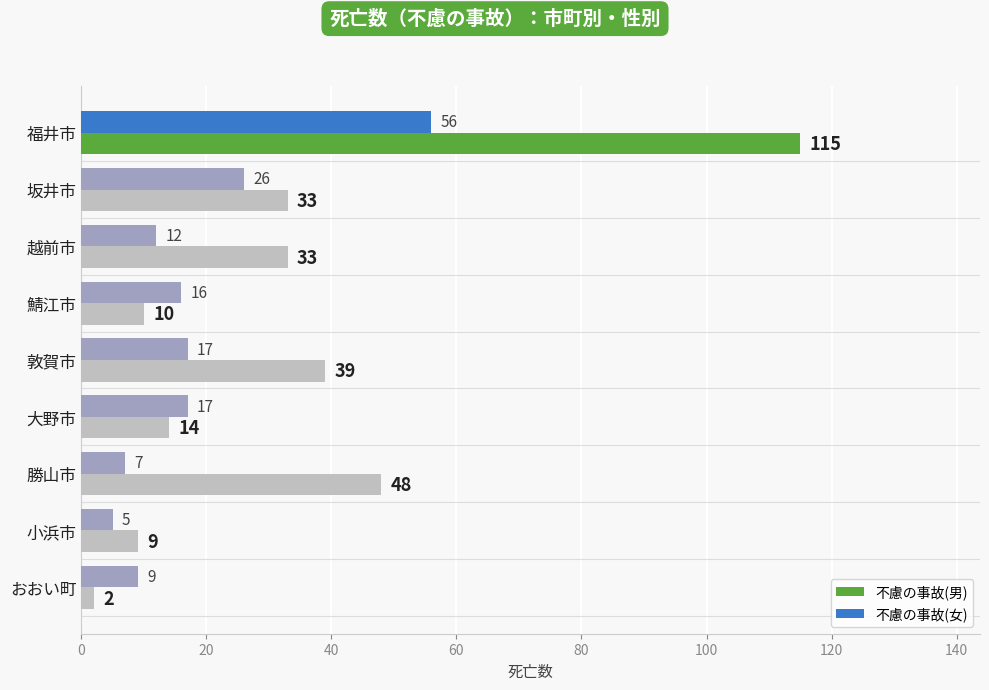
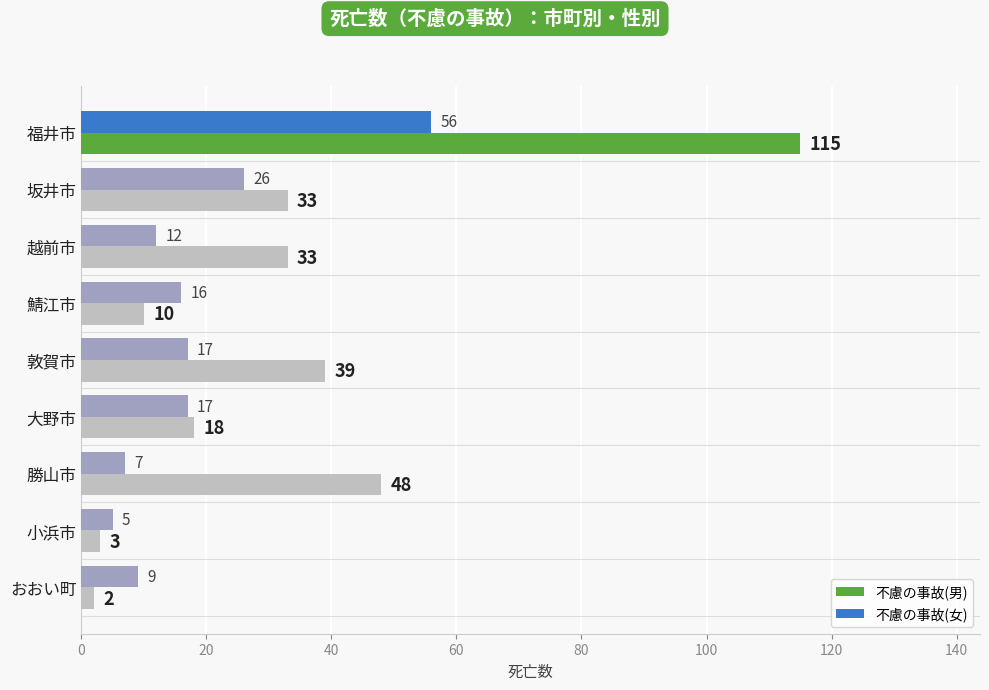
  {
    "不慮の事故(男)": {
      "福井市": 115,
      "坂井市": 33,
      "越前市": 33,
      "鯖江市": 10,
      "敦賀市": 39,
-     "大野市": 14,
+     "大野市": 18,
      "勝山市": 48,
-     "小浜市": 9,
+     "小浜市": 3,
      "おおい町": 2
    },
    "不慮の事故(女)": {
      "福井市": 56,
      "坂井市": 26,
      "越前市": 12,
      "鯖江市": 16,
      "敦賀市": 17,
      "大野市": 17,
      "勝山市": 7,
      "小浜市": 5,
      "おおい町": 9
    }
  }
